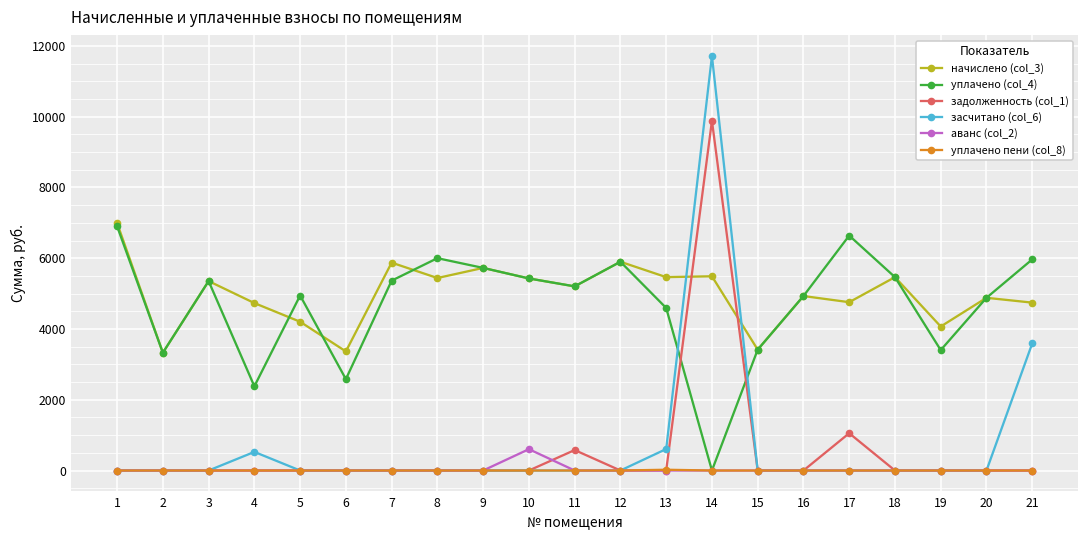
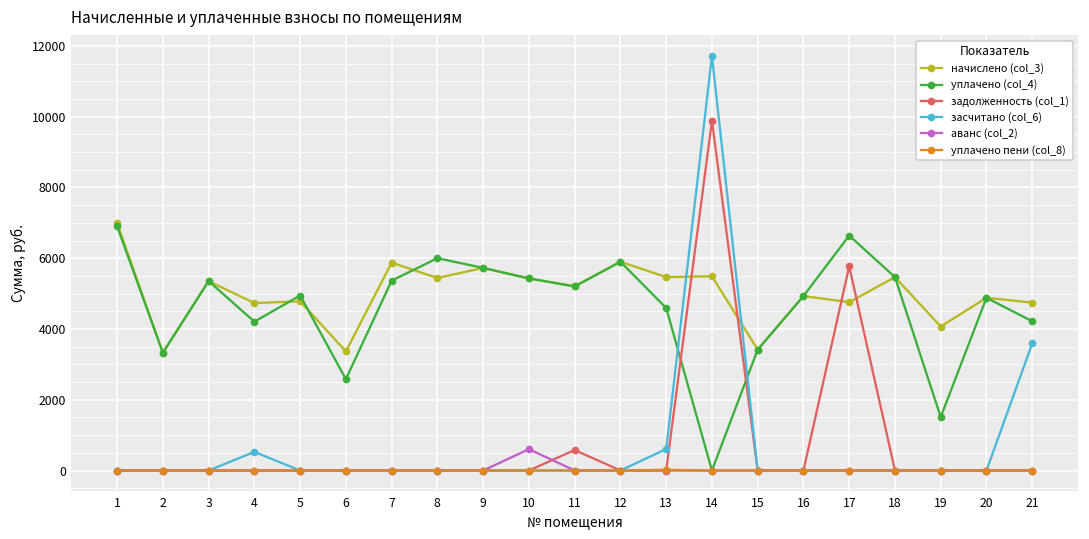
  {
    "начислено (col_3)": {
      "1": 7000,
      "4": 4700,
-     "5": 4200,
+     "5": 4800,
      "6": 3400,
      "7": 5900,
      "8": 5400,
      "13": 5500,
      "14": 5500,
      "17": 4800,
      "19": 4100,
      "21": 4700
    },
    "уплачено (col_4)": {
      "1": 6900,
-     "4": 2400,
+     "4": 4200,
      "5": 4900,
      "6": 2600,
      "7": 5400,
      "8": 6000,
      "13": 4600,
      "17": 6600,
-     "19": 3400,
-     "21": 6000
+     "19": 1500,
+     "21": 4200
    },
    "задолженность (col_1)": {
      "11": 600,
      "14": 9900,
-     "17": 1100
+     "17": 5800
    },
    "засчитано (col_6)": {
      "4": 500,
      "13": 600,
      "14": 11700,
      "21": 3600
    },
    "аванс (col_2)": {
      "10": 600
    }
  }
